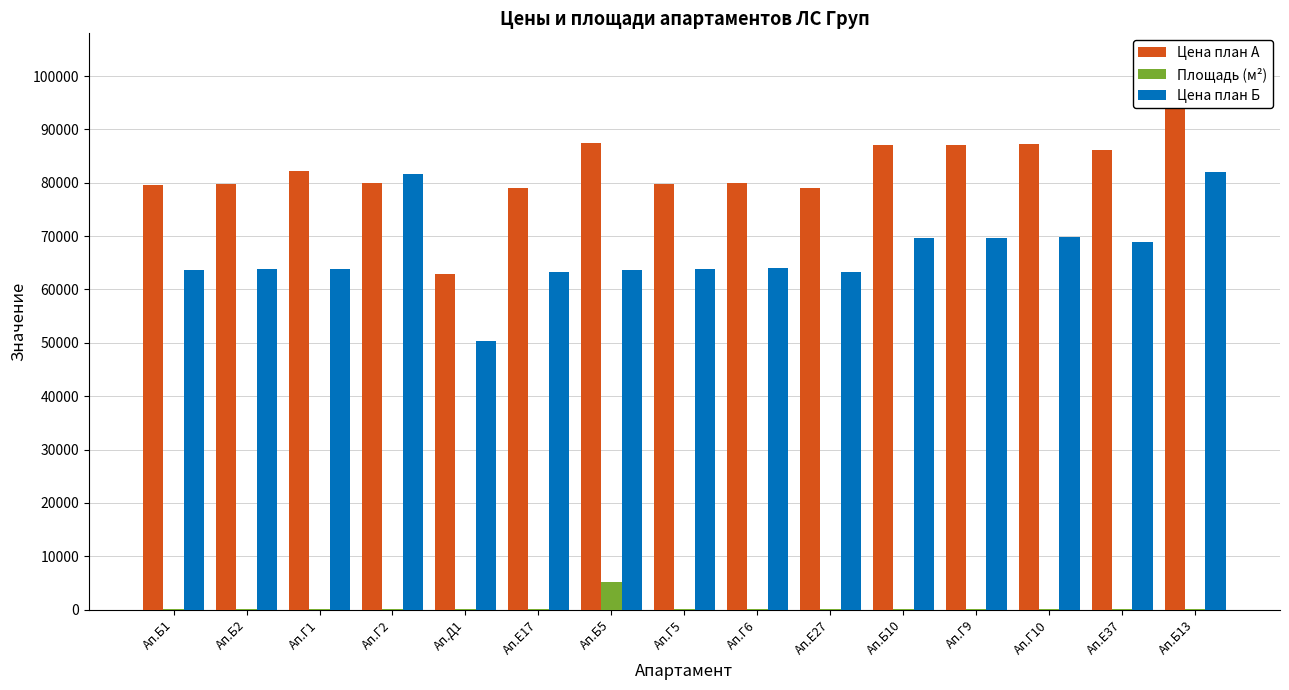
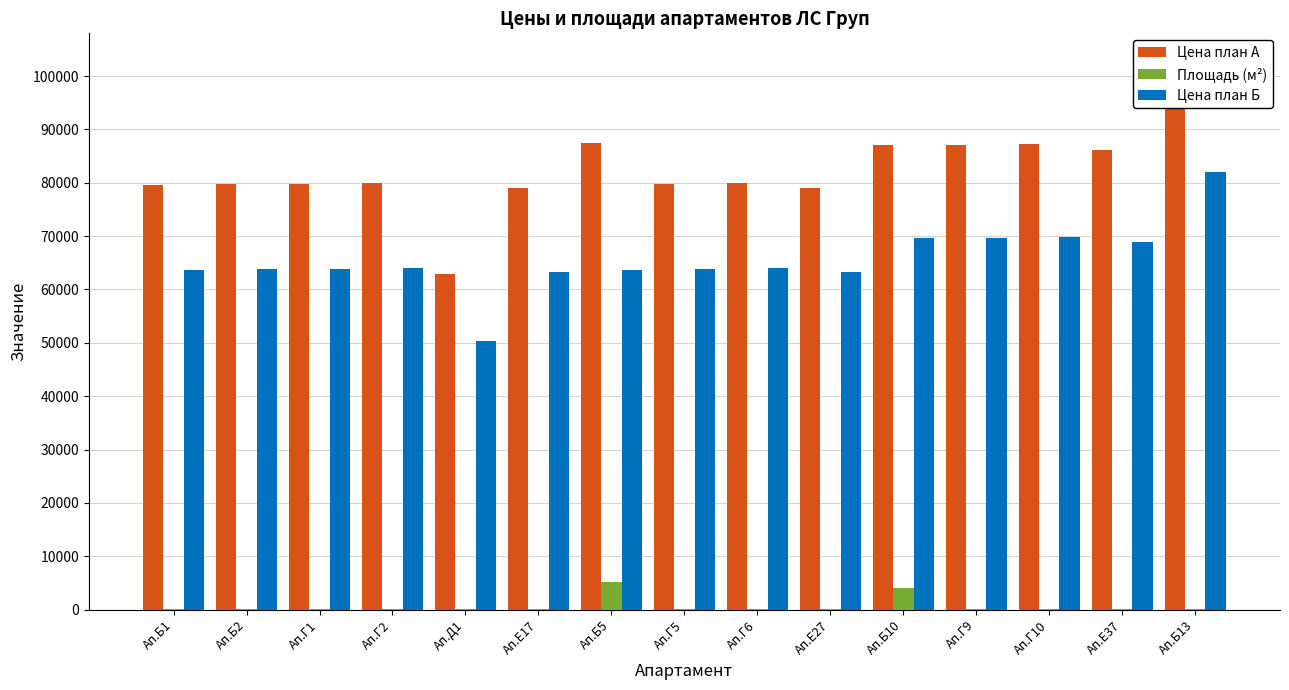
  {
    "Цена план А": {
      "Ап.Б1": 80000,
      "Ап.Б2": 80000,
-     "Ап.Г1": 82000,
+     "Ап.Г1": 80000,
      "Ап.Г2": 80000,
      "Ап.Д1": 63000,
      "Ап.Е17": 79000,
      "Ап.Б5": 87000,
      "Ап.Г5": 80000,
      "Ап.Г6": 80000,
      "Ап.Е27": 79000,
      "Ап.Б10": 87000,
      "Ап.Г9": 87000,
      "Ап.Г10": 87000,
      "Ап.Е37": 86000,
      "Ап.Б13": 94000
    },
    "Площадь (м²)": {
      "Ап.Б5": 5000,
-     "Ап.Б10": 0
+     "Ап.Б10": 4000
    },
    "Цена план Б": {
      "Ап.Б1": 64000,
      "Ап.Б2": 64000,
      "Ап.Г1": 64000,
-     "Ап.Г2": 82000,
+     "Ап.Г2": 64000,
      "Ап.Д1": 50000,
      "Ап.Е17": 63000,
      "Ап.Б5": 64000,
      "Ап.Г5": 64000,
      "Ап.Г6": 64000,
      "Ап.Е27": 63000,
      "Ап.Б10": 70000,
      "Ап.Г9": 70000,
      "Ап.Г10": 70000,
      "Ап.Е37": 69000,
      "Ап.Б13": 82000
    }
  }
